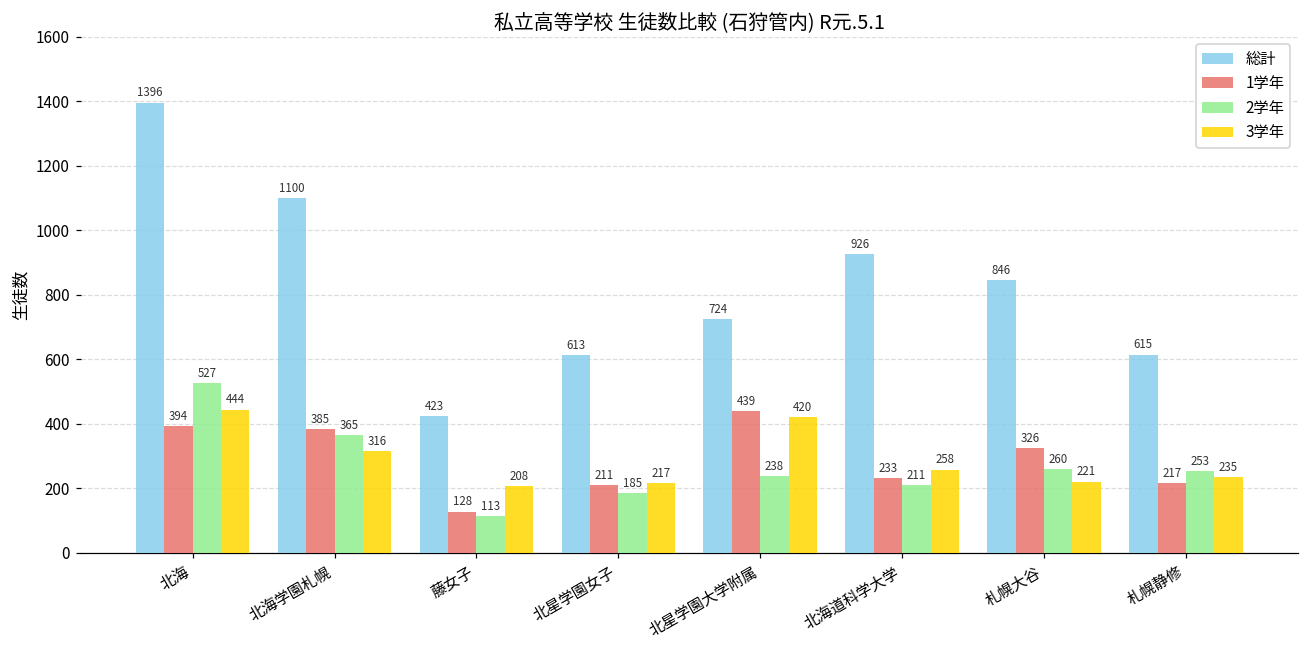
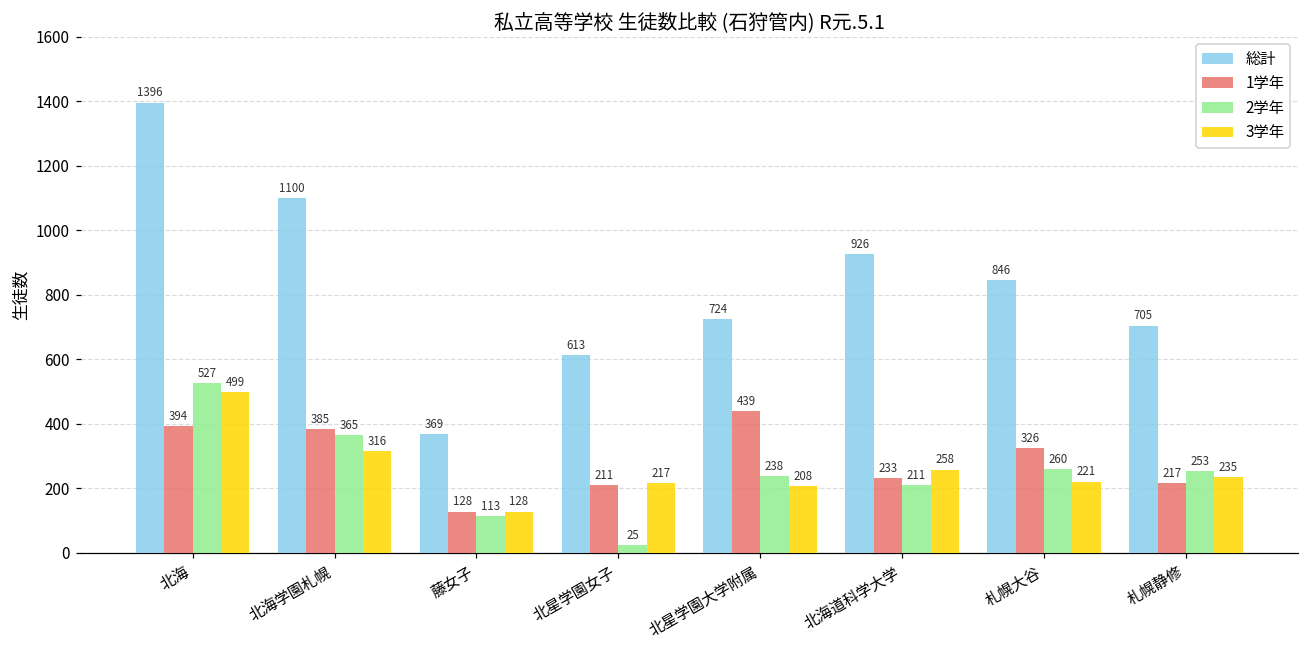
  {
    "総計": {
      "北海": 1396,
      "北海学園札幌": 1100,
-     "藤女子": 423,
+     "藤女子": 369,
      "北星学園女子": 613,
      "北星学園大学附属": 724,
      "北海道科学大学": 926,
      "札幌大谷": 846,
-     "札幌静修": 615
+     "札幌静修": 705
    },
    "1学年": {
      "北海": 394,
      "北海学園札幌": 385,
      "藤女子": 128,
      "北星学園女子": 211,
      "北星学園大学附属": 439,
      "北海道科学大学": 233,
      "札幌大谷": 326,
      "札幌静修": 217
    },
    "2学年": {
      "北海": 527,
      "北海学園札幌": 365,
      "藤女子": 113,
-     "北星学園女子": 185,
+     "北星学園女子": 25,
      "北星学園大学附属": 238,
      "北海道科学大学": 211,
      "札幌大谷": 260,
      "札幌静修": 253
    },
    "3学年": {
-     "北海": 444,
+     "北海": 499,
      "北海学園札幌": 316,
-     "藤女子": 208,
+     "藤女子": 128,
      "北星学園女子": 217,
-     "北星学園大学附属": 420,
+     "北星学園大学附属": 208,
      "北海道科学大学": 258,
      "札幌大谷": 221,
      "札幌静修": 235
    }
  }
